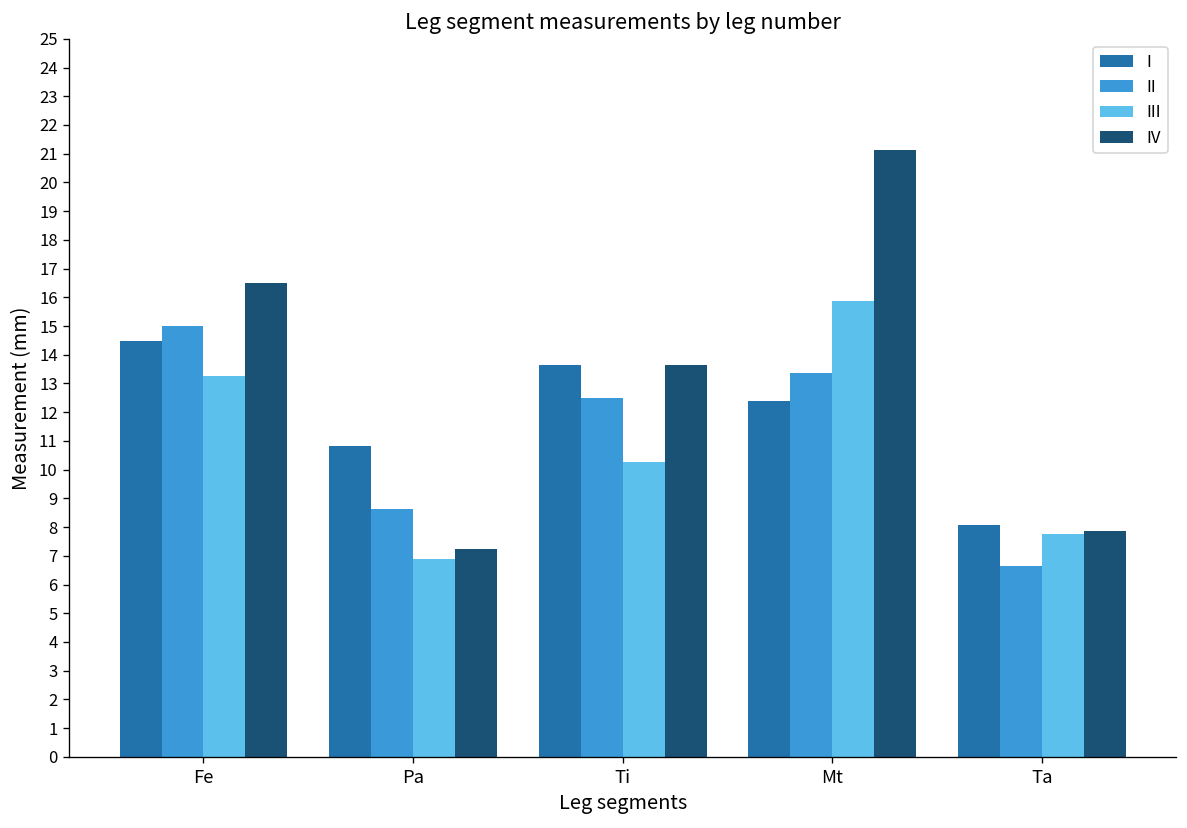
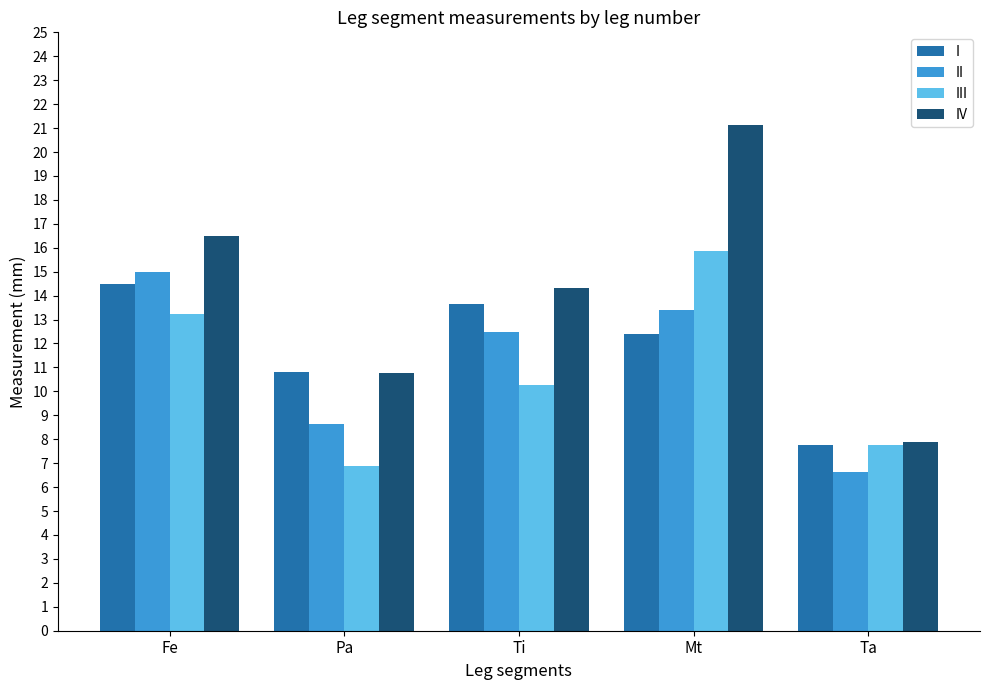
  {
    "I": {
      "Fe": 14.5,
      "Pa": 10.8,
      "Ti": 13.6,
      "Mt": 12.4,
-     "Ta": 8.1
+     "Ta": 7.8
    },
    "IV": {
      "Fe": 16.5,
-     "Pa": 7.3,
-     "Ti": 13.6,
+     "Pa": 10.8,
+     "Ti": 14.3,
      "Mt": 21.1,
      "Ta": 7.9
    }
  }
